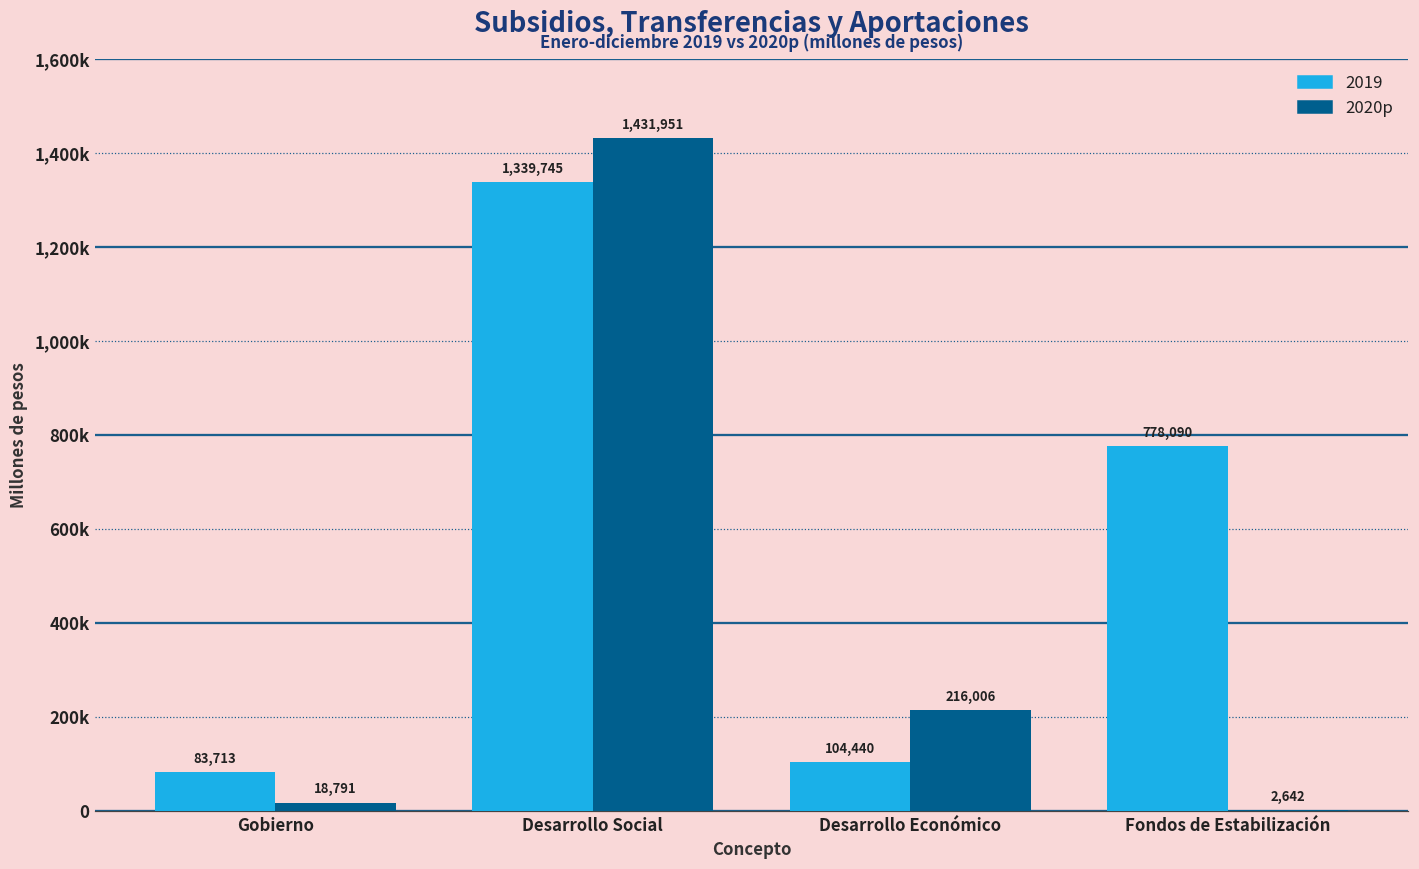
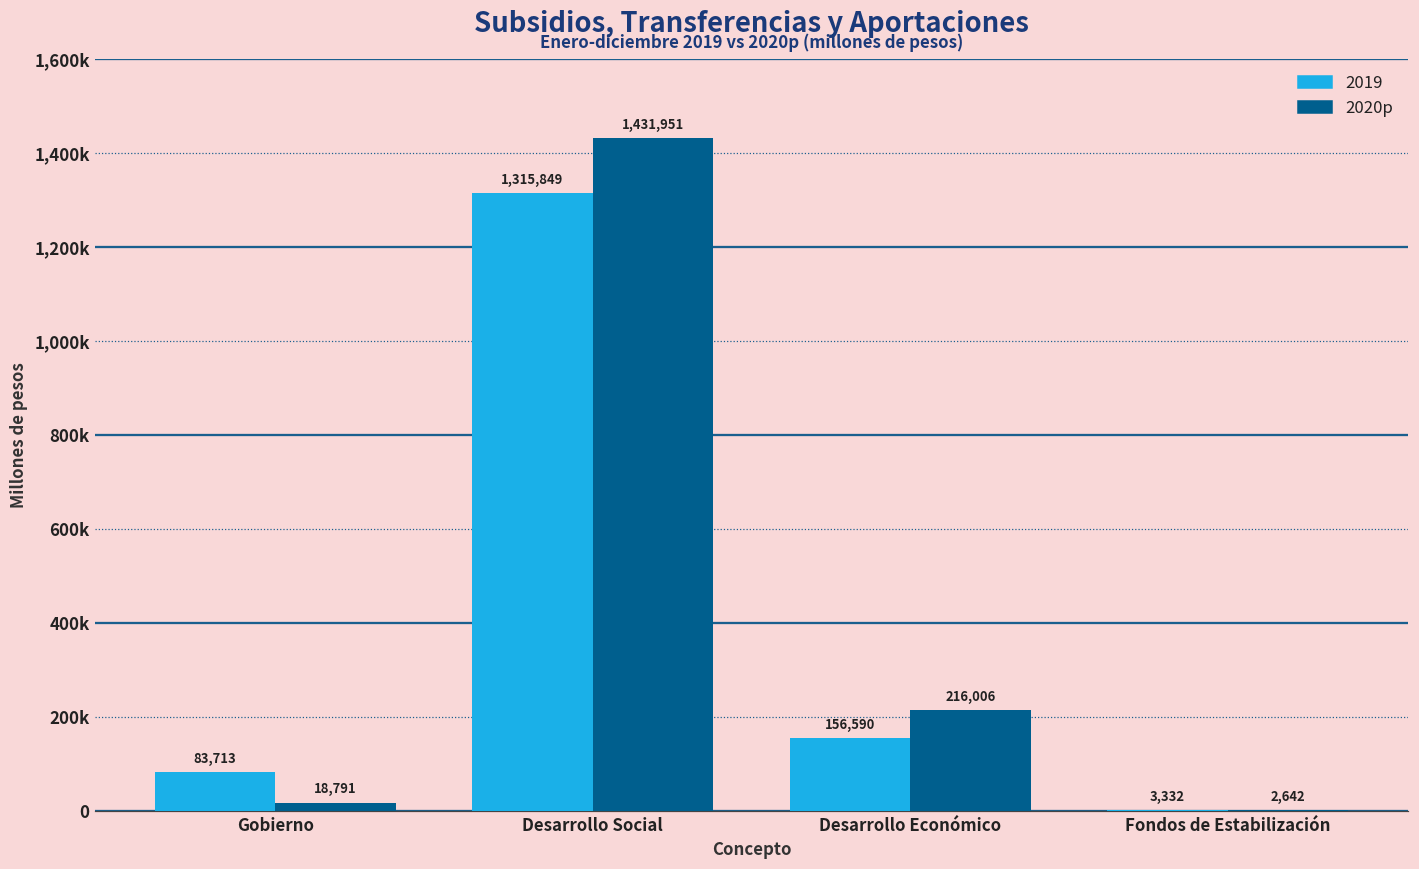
  {
    "2019": {
      "Gobierno": "83,713",
-     "Desarrollo Social": "1,339,745",
-     "Desarrollo Económico": "104,440",
-     "Fondos de Estabilización": "778,090"
+     "Desarrollo Social": "1,315,849",
+     "Desarrollo Económico": "156,590",
+     "Fondos de Estabilización": "3,332"
    },
    "2020p": {
      "Gobierno": "18,791",
      "Desarrollo Social": "1,431,951",
      "Desarrollo Económico": "216,006",
      "Fondos de Estabilización": "2,642"
    }
  }
